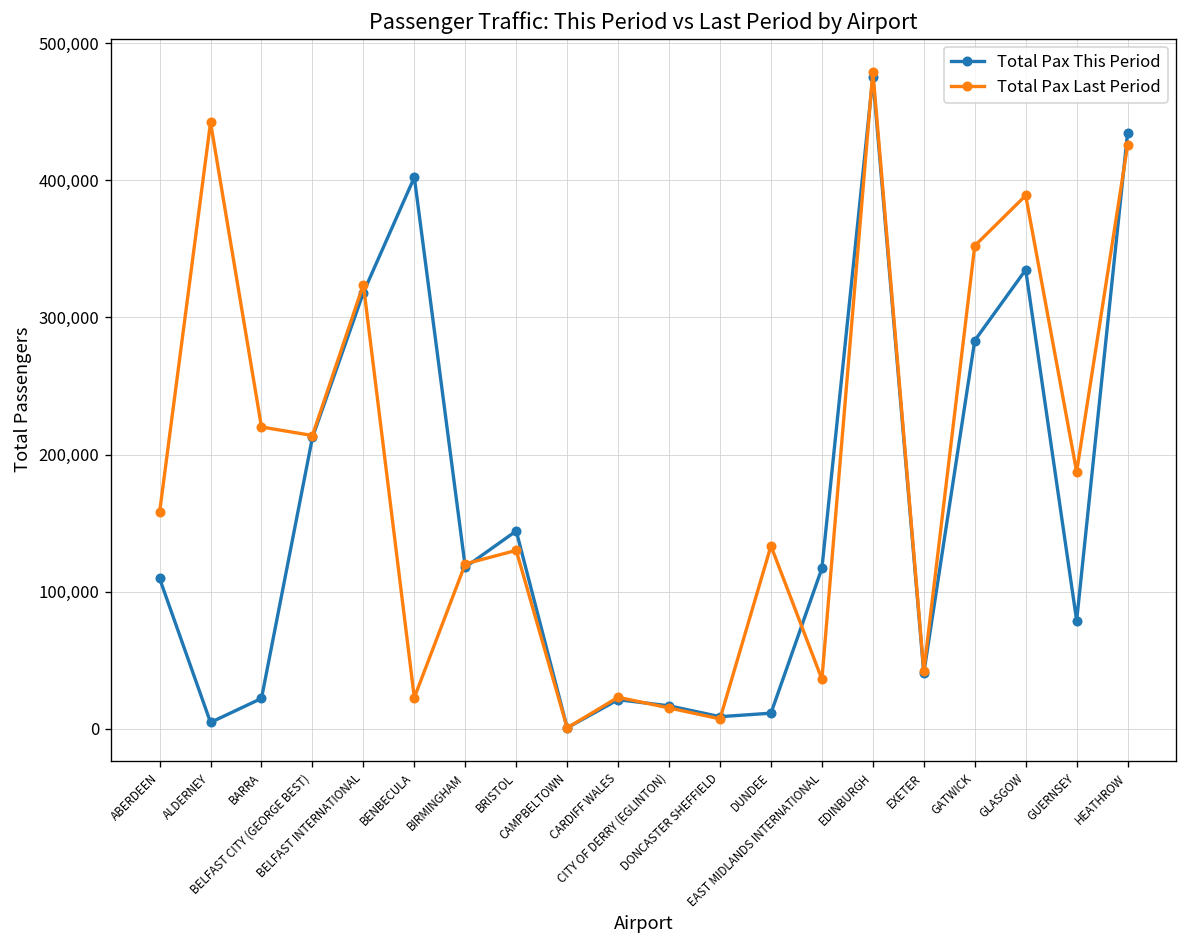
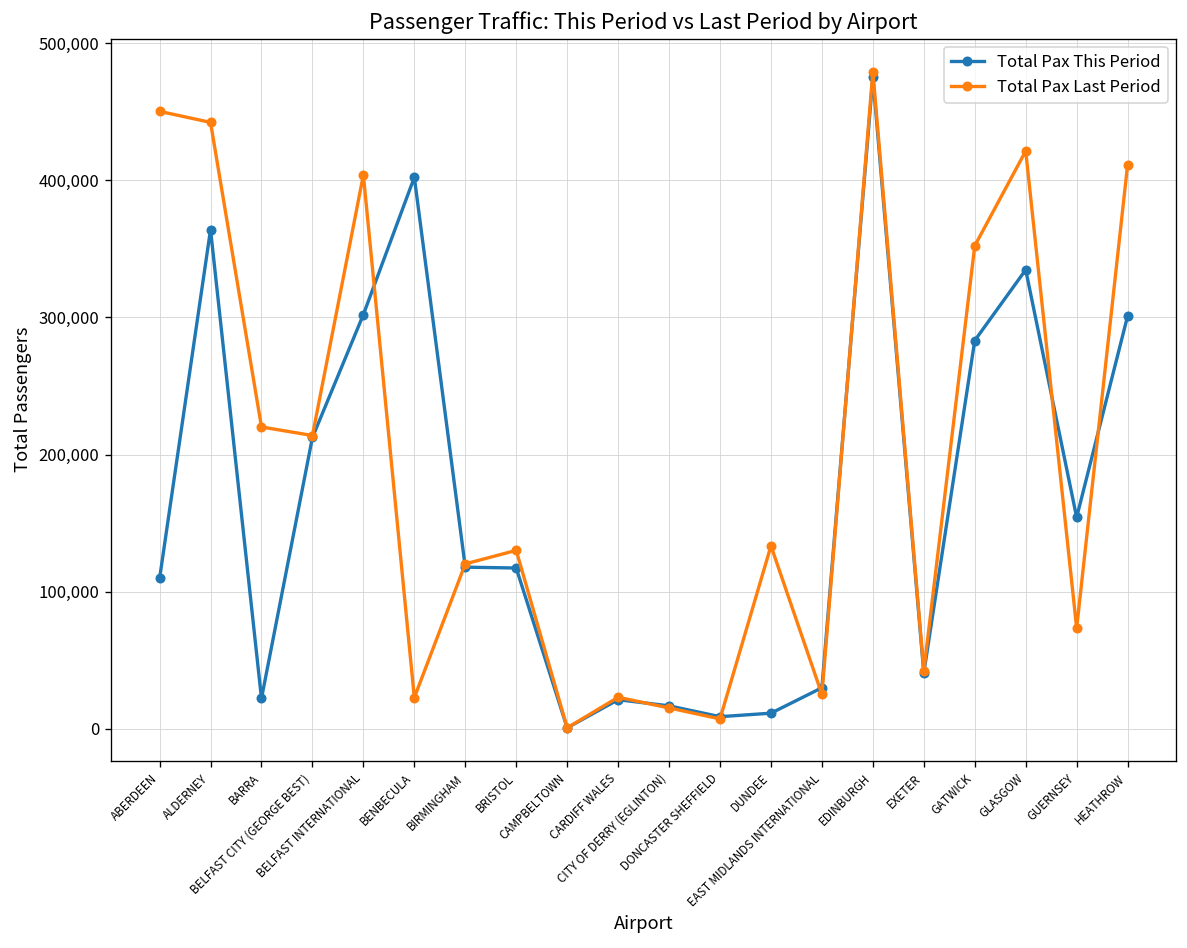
  {
    "Total Pax This Period": {
      "ABERDEEN": "110,000",
-     "ALDERNEY": "5,000",
+     "ALDERNEY": "364,000",
      "BARRA": "22,000",
-     "BELFAST INTERNATIONAL": "318,000",
+     "BELFAST INTERNATIONAL": "302,000",
      "BENBECULA": "402,000",
      "BIRMINGHAM": "118,000",
-     "BRISTOL": "144,000",
+     "BRISTOL": "117,000",
      "DUNDEE": "12,000",
-     "EAST MIDLANDS INTERNATIONAL": "117,000",
+     "EAST MIDLANDS INTERNATIONAL": "30,000",
      "EDINBURGH": "475,000",
      "GATWICK": "283,000",
      "GLASGOW": "335,000",
-     "GUERNSEY": "79,000",
-     "HEATHROW": "435,000"
+     "GUERNSEY": "154,000",
+     "HEATHROW": "301,000"
    },
    "Total Pax Last Period": {
-     "ABERDEEN": "158,000",
+     "ABERDEEN": "450,000",
      "ALDERNEY": "442,000",
      "BARRA": "220,000",
-     "BELFAST INTERNATIONAL": "324,000",
+     "BELFAST INTERNATIONAL": "404,000",
      "BENBECULA": "23,000",
      "BIRMINGHAM": "120,000",
      "BRISTOL": "130,000",
      "DUNDEE": "133,000",
-     "EAST MIDLANDS INTERNATIONAL": "36,000",
+     "EAST MIDLANDS INTERNATIONAL": "25,000",
      "EDINBURGH": "479,000",
      "GATWICK": "352,000",
-     "GLASGOW": "389,000",
-     "GUERNSEY": "187,000",
-     "HEATHROW": "425,000"
+     "GLASGOW": "421,000",
+     "GUERNSEY": "74,000",
+     "HEATHROW": "411,000"
    }
  }
